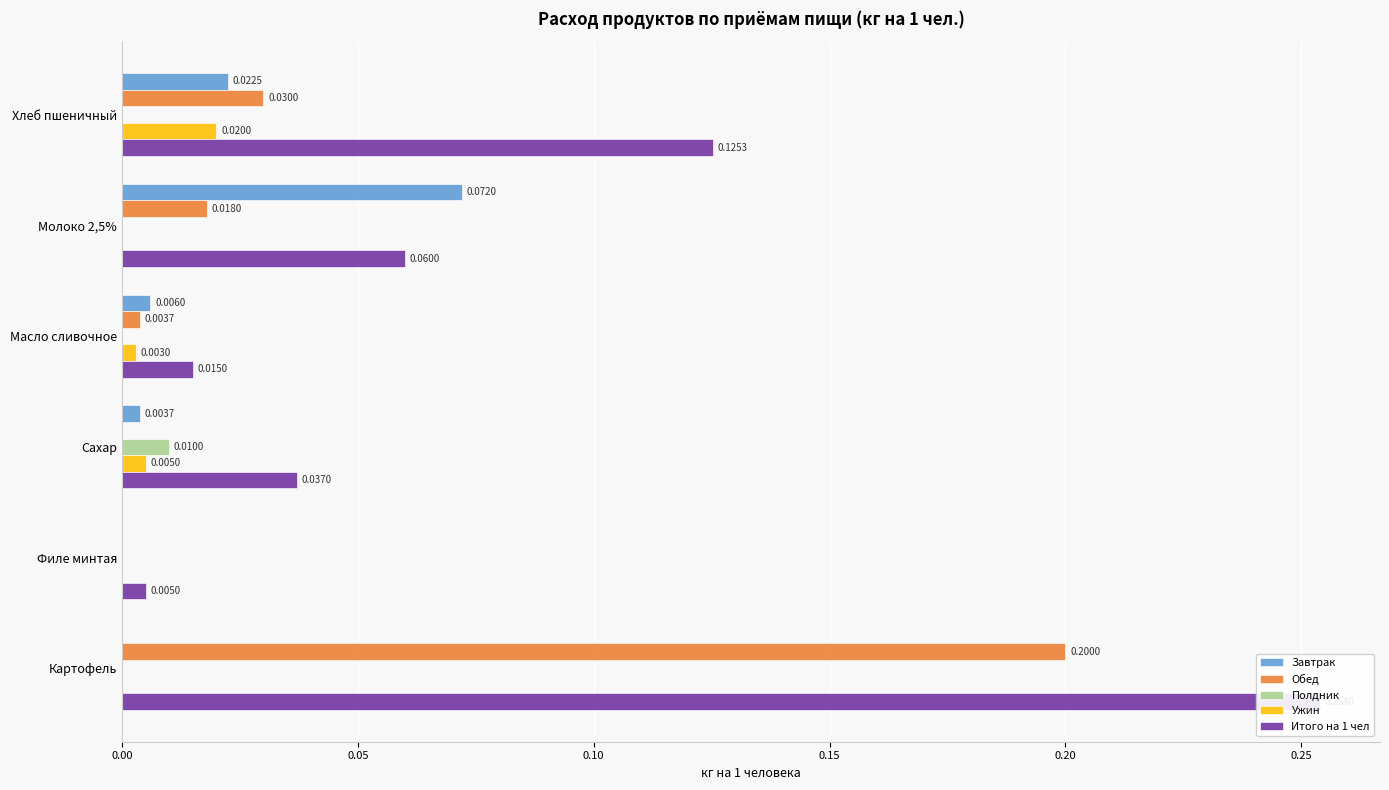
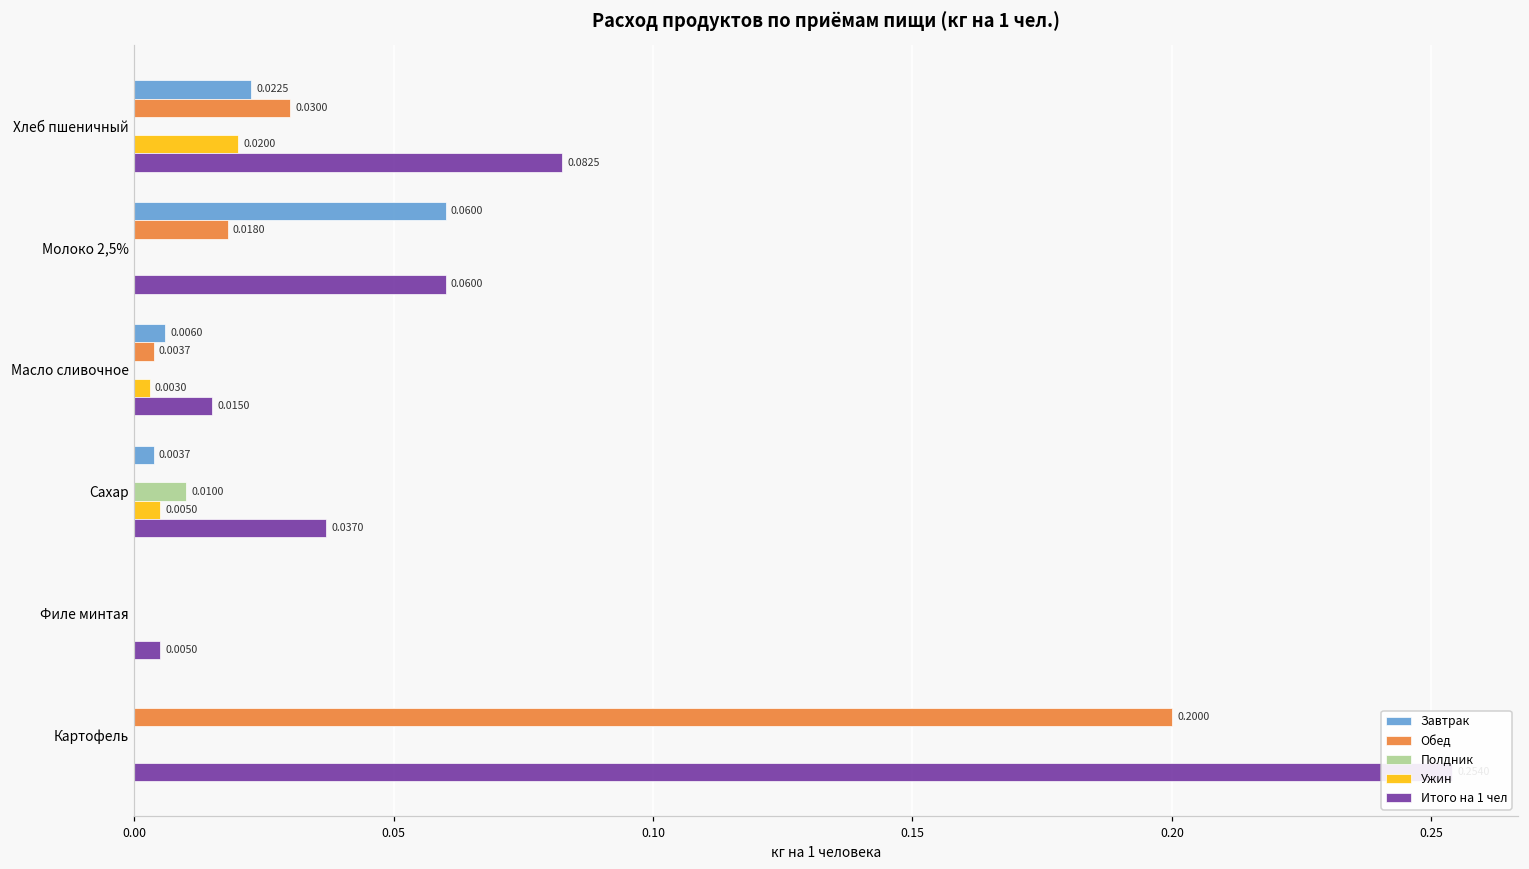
  {
    "Завтрак": {
      "Хлеб пшеничный": 0.0225,
-     "Молоко 2,5%": 0.0720,
+     "Молоко 2,5%": 0.0600,
      "Масло сливочное": 0.0060,
      "Сахар": 0.0037
    },
    "Обед": {
      "Хлеб пшеничный": 0.0300,
      "Молоко 2,5%": 0.0180,
      "Масло сливочное": 0.0037,
      "Картофель": 0.2000
    },
    "Полдник": {
      "Сахар": 0.0100
    },
    "Ужин": {
      "Хлеб пшеничный": 0.0200,
      "Масло сливочное": 0.0030,
      "Сахар": 0.0050
    },
    "Итого на 1 чел": {
-     "Хлеб пшеничный": 0.1253,
+     "Хлеб пшеничный": 0.0825,
      "Молоко 2,5%": 0.0600,
      "Масло сливочное": 0.0150,
      "Сахар": 0.0370,
      "Филе минтая": 0.0050
    }
  }
